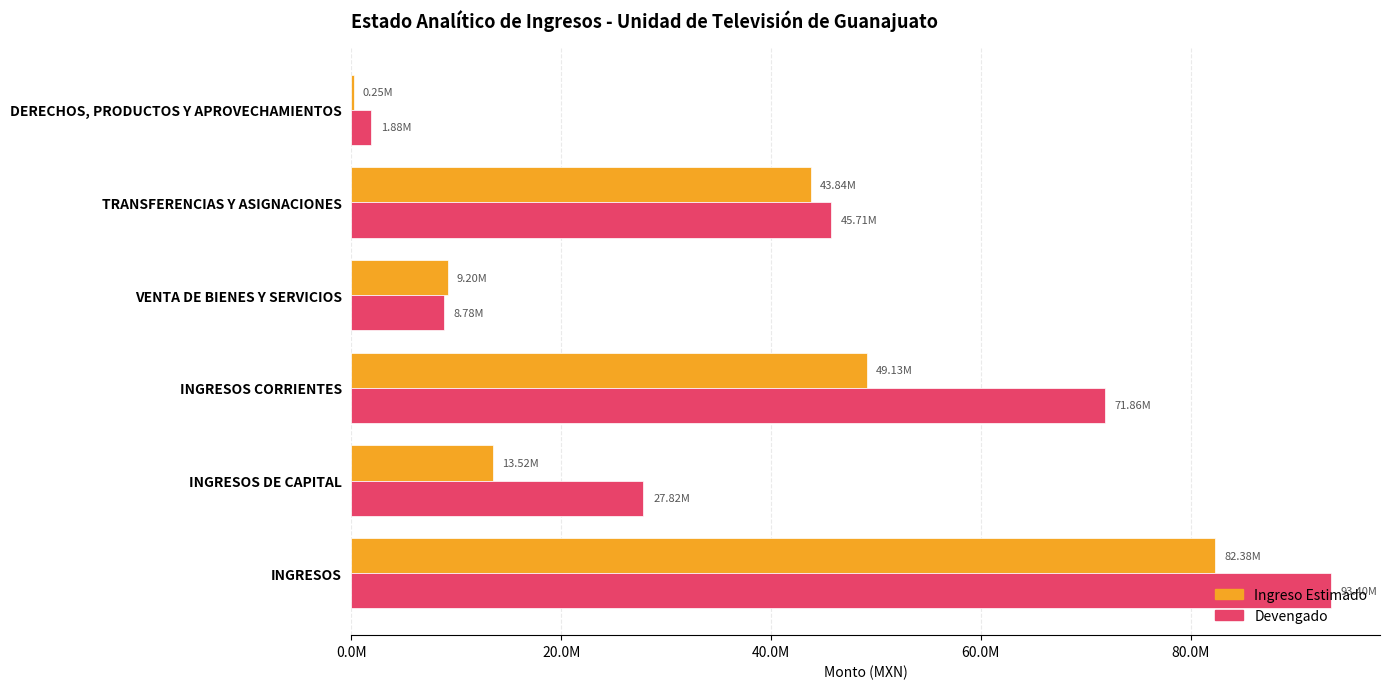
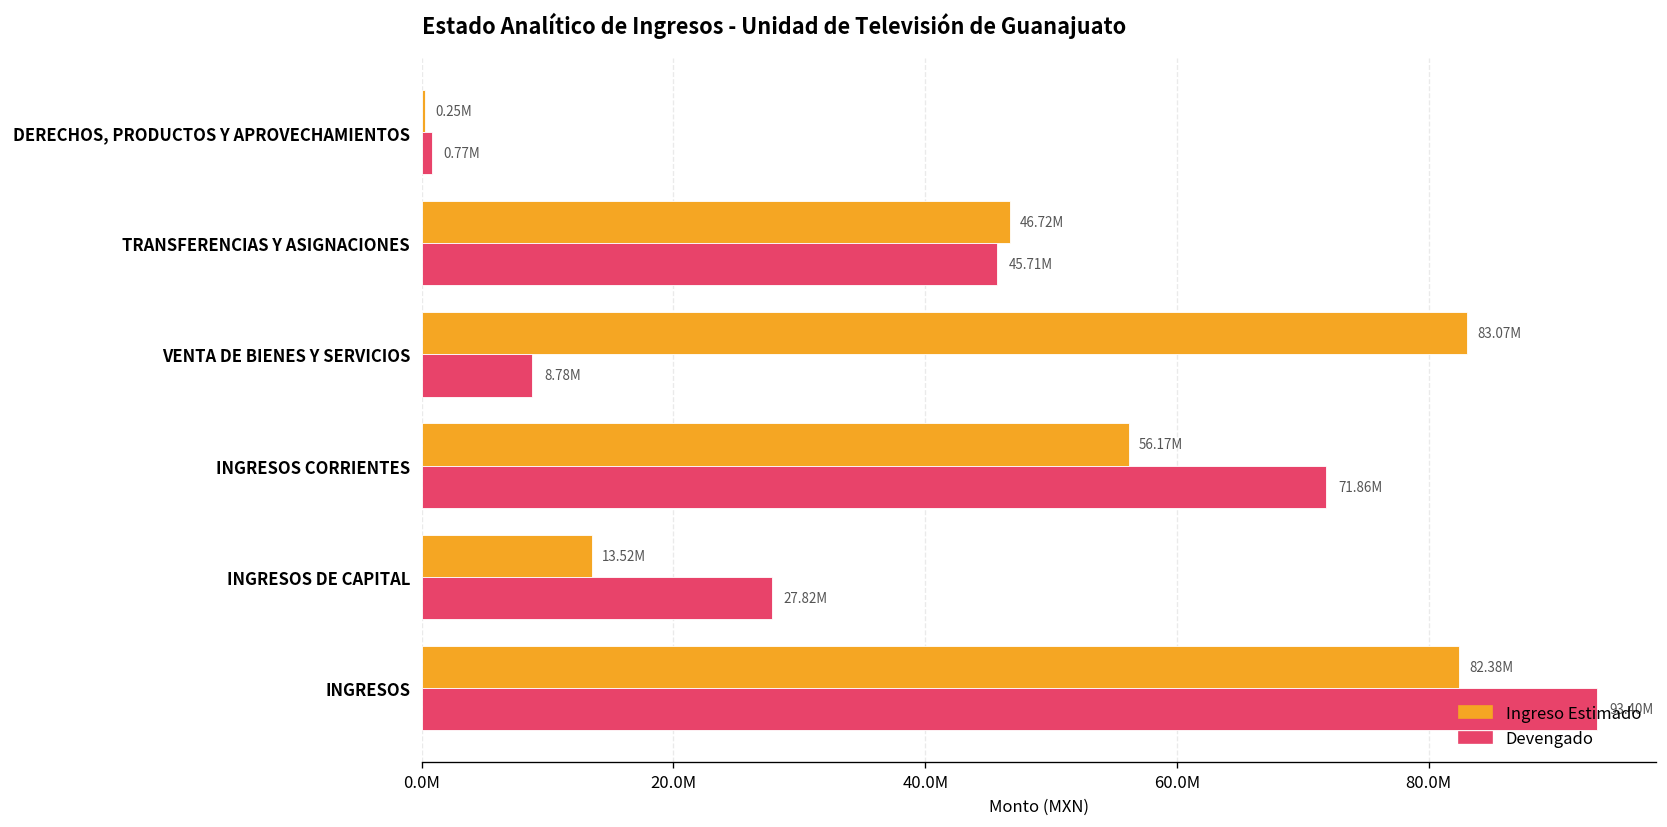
  {
    "Ingreso Estimado": {
      "DERECHOS, PRODUCTOS Y APROVECHAMIENTOS": "0.25M",
-     "TRANSFERENCIAS Y ASIGNACIONES": "43.84M",
-     "VENTA DE BIENES Y SERVICIOS": "9.20M",
-     "INGRESOS CORRIENTES": "49.13M",
+     "TRANSFERENCIAS Y ASIGNACIONES": "46.72M",
+     "VENTA DE BIENES Y SERVICIOS": "83.07M",
+     "INGRESOS CORRIENTES": "56.17M",
      "INGRESOS DE CAPITAL": "13.52M",
      "INGRESOS": "82.38M"
    },
    "Devengado": {
-     "DERECHOS, PRODUCTOS Y APROVECHAMIENTOS": "1.88M",
+     "DERECHOS, PRODUCTOS Y APROVECHAMIENTOS": "0.77M",
      "TRANSFERENCIAS Y ASIGNACIONES": "45.71M",
      "VENTA DE BIENES Y SERVICIOS": "8.78M",
      "INGRESOS CORRIENTES": "71.86M",
      "INGRESOS DE CAPITAL": "27.82M",
      "INGRESOS": "93.40M"
    }
  }
